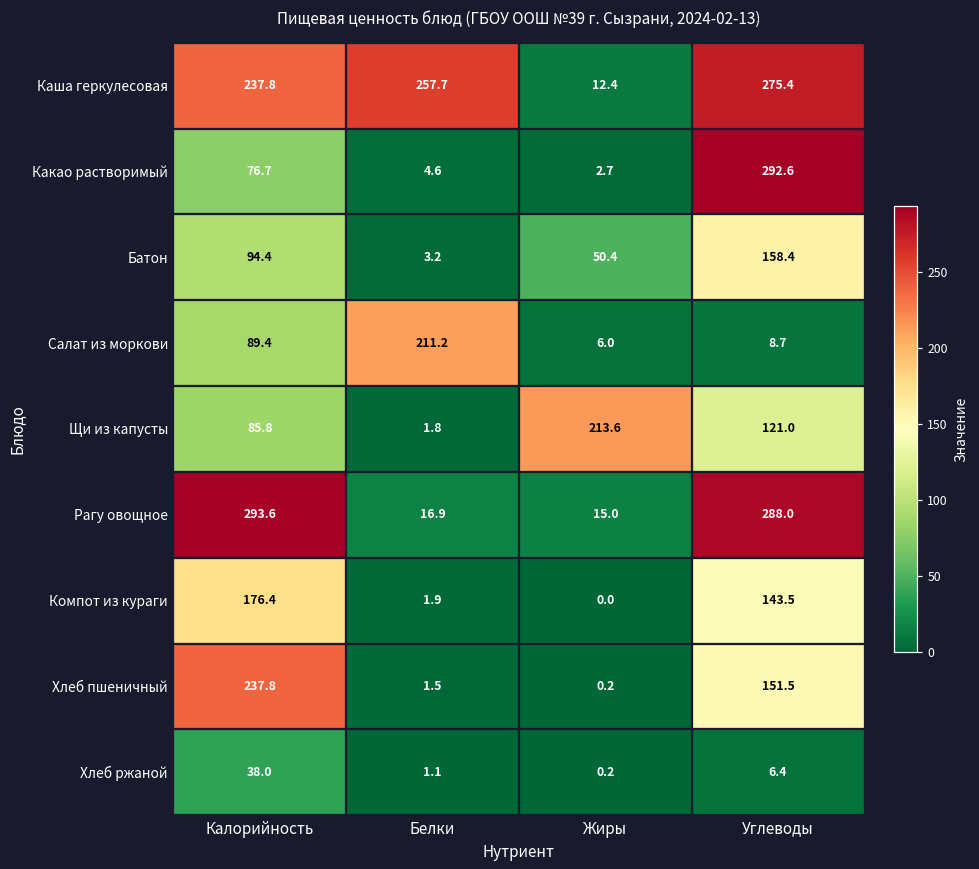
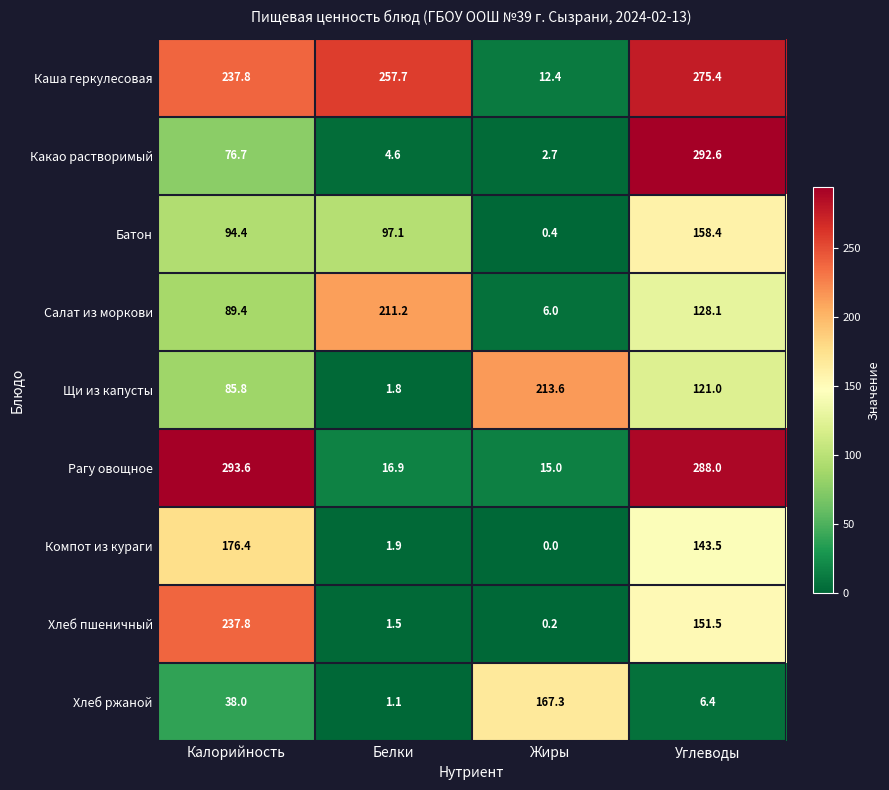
  {
    "Каша геркулесовая": {
      "Калорийность": 237.8,
      "Белки": 257.7,
      "Жиры": 12.4,
      "Углеводы": 275.4
    },
    "Какао растворимый": {
      "Калорийность": 76.7,
      "Белки": 4.6,
      "Жиры": 2.7,
      "Углеводы": 292.6
    },
    "Батон": {
      "Калорийность": 94.4,
-     "Белки": 3.2,
-     "Жиры": 50.4,
+     "Белки": 97.1,
+     "Жиры": 0.4,
      "Углеводы": 158.4
    },
    "Салат из моркови": {
      "Калорийность": 89.4,
      "Белки": 211.2,
      "Жиры": 6.0,
-     "Углеводы": 8.7
+     "Углеводы": 128.1
    },
    "Щи из капусты": {
      "Калорийность": 85.8,
      "Белки": 1.8,
      "Жиры": 213.6,
      "Углеводы": 121.0
    },
    "Рагу овощное": {
      "Калорийность": 293.6,
      "Белки": 16.9,
      "Жиры": 15.0,
      "Углеводы": 288.0
    },
    "Компот из кураги": {
      "Калорийность": 176.4,
      "Белки": 1.9,
      "Жиры": 0.0,
      "Углеводы": 143.5
    },
    "Хлеб пшеничный": {
      "Калорийность": 237.8,
      "Белки": 1.5,
      "Жиры": 0.2,
      "Углеводы": 151.5
    },
    "Хлеб ржаной": {
      "Калорийность": 38.0,
      "Белки": 1.1,
-     "Жиры": 0.2,
+     "Жиры": 167.3,
      "Углеводы": 6.4
    }
  }
